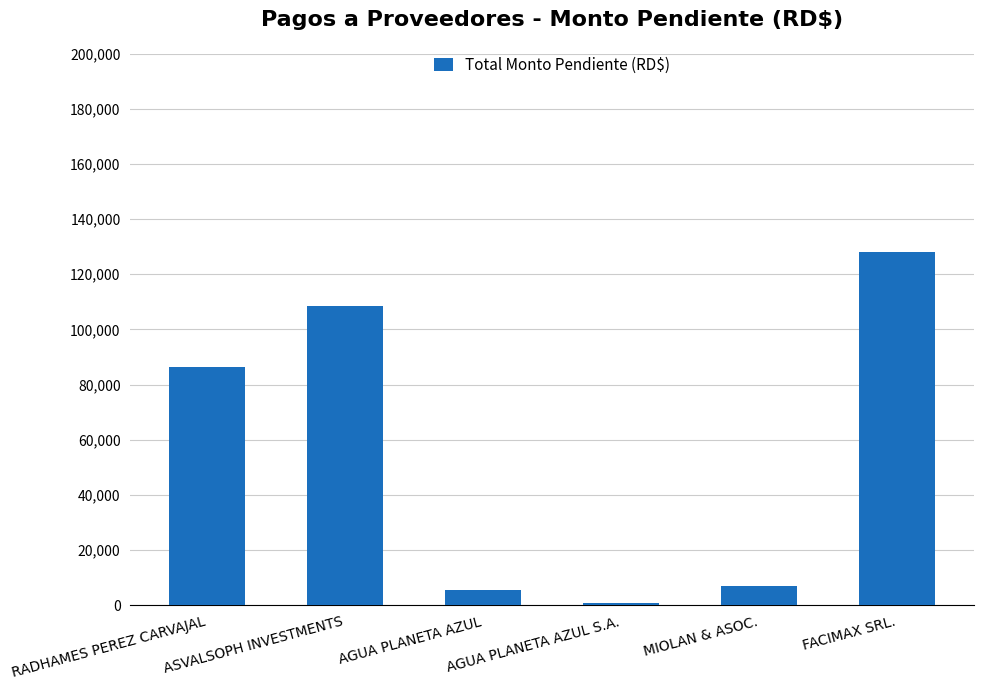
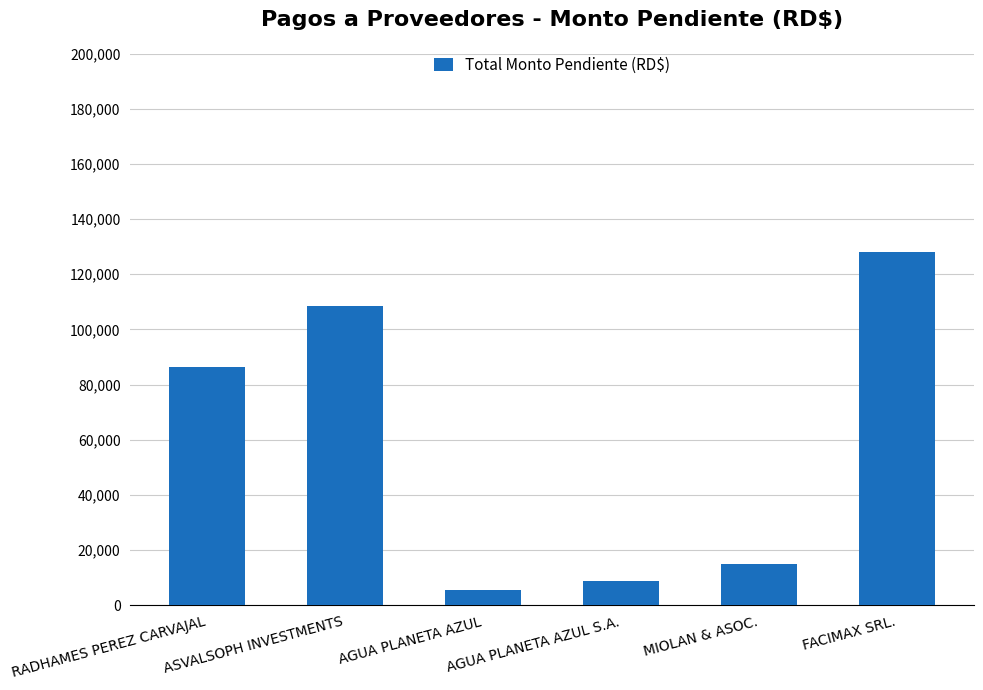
  {
    "RADHAMES PEREZ CARVAJAL": "87,000",
    "ASVALSOPH INVESTMENTS": "109,000",
    "AGUA PLANETA AZUL": "5,000",
-   "AGUA PLANETA AZUL S.A.": "1,000",
-   "MIOLAN & ASOC.": "7,000",
+   "AGUA PLANETA AZUL S.A.": "9,000",
+   "MIOLAN & ASOC.": "15,000",
    "FACIMAX SRL.": "128,000"
  }
